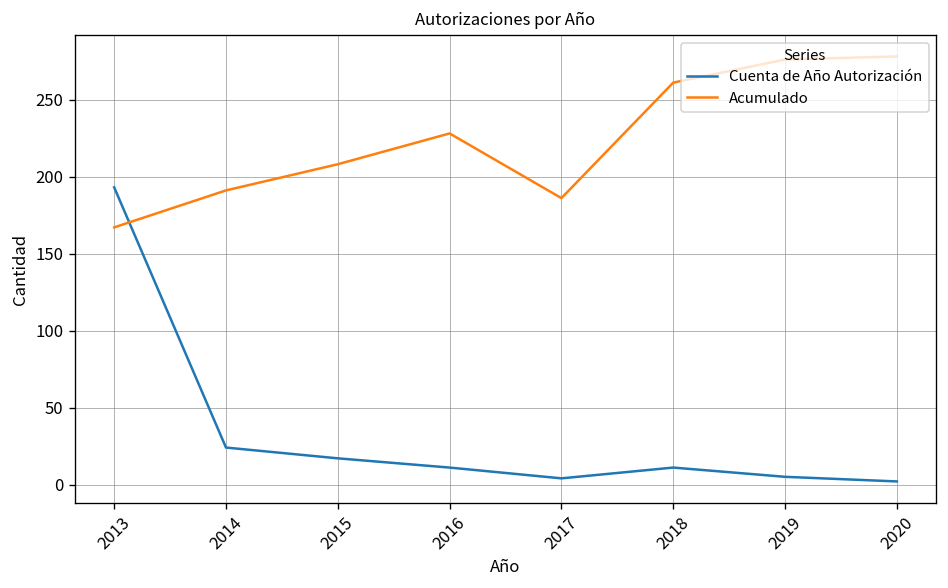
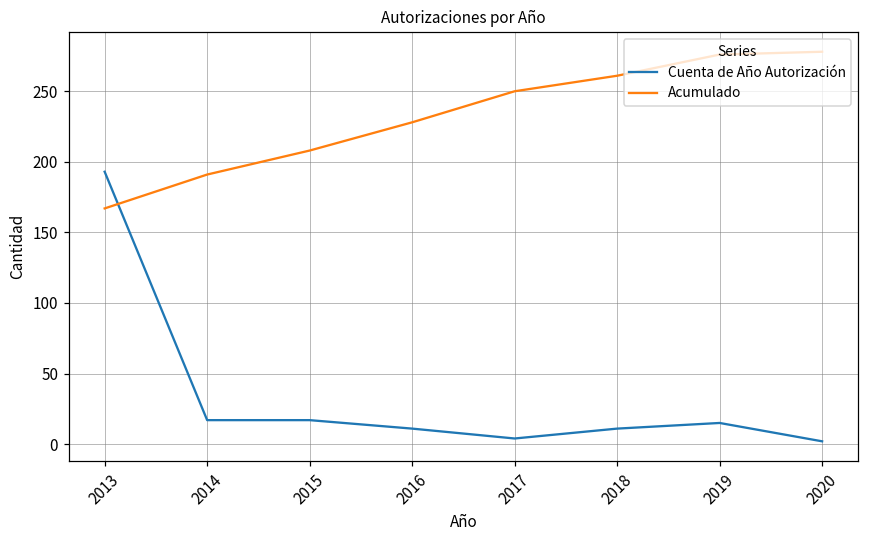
  {
    "Cuenta de Año Autorización": {
      "2013": 193,
-     "2014": 24,
+     "2014": 17,
      "2015": 17,
      "2016": 11,
      "2017": 4,
      "2018": 11,
-     "2019": 5,
+     "2019": 15,
      "2020": 2
    },
    "Acumulado": {
      "2013": 167,
      "2014": 191,
      "2015": 208,
      "2016": 228,
-     "2017": 186,
+     "2017": 250,
      "2018": 261
    }
  }
